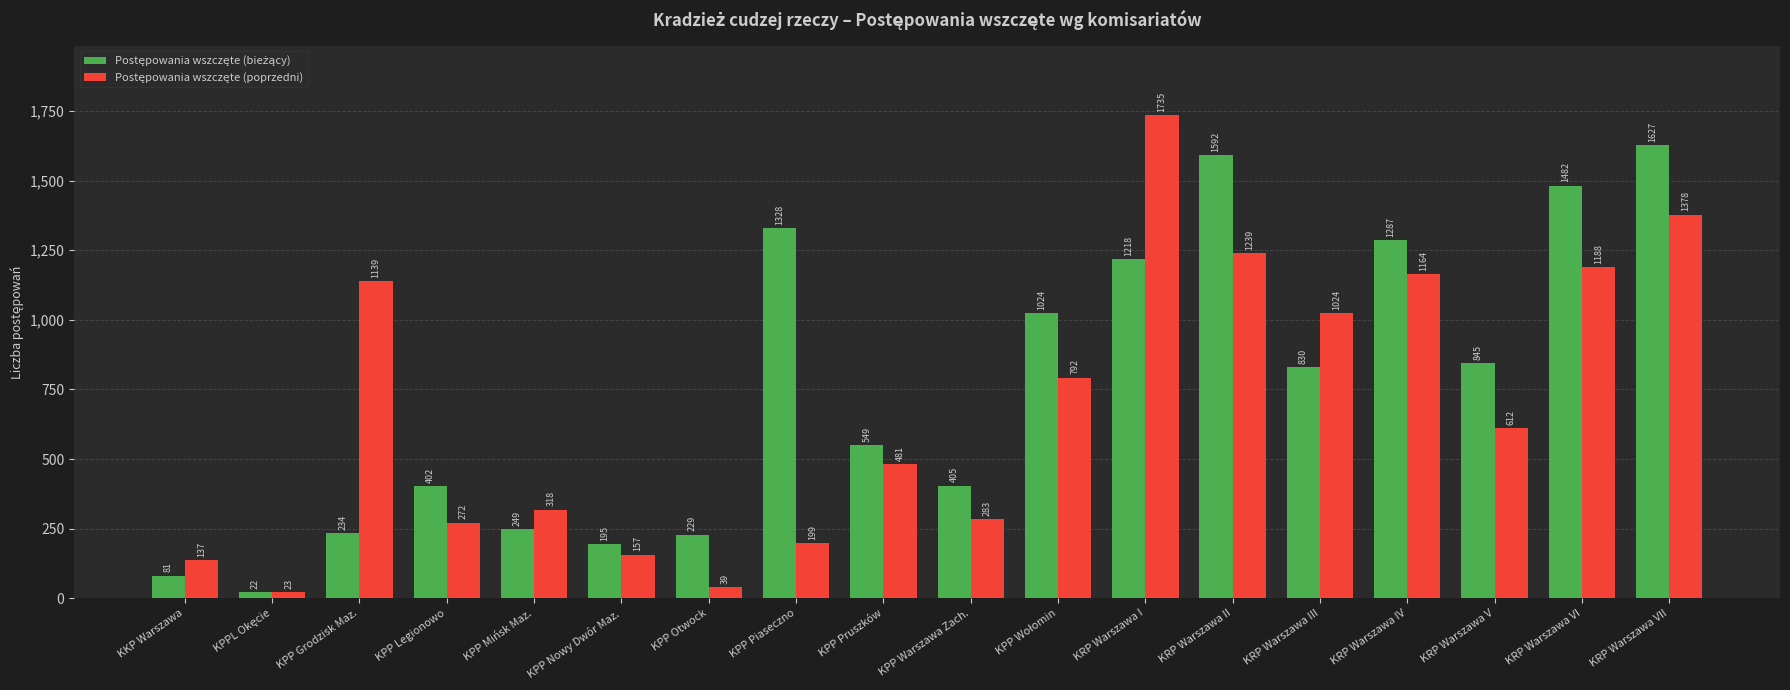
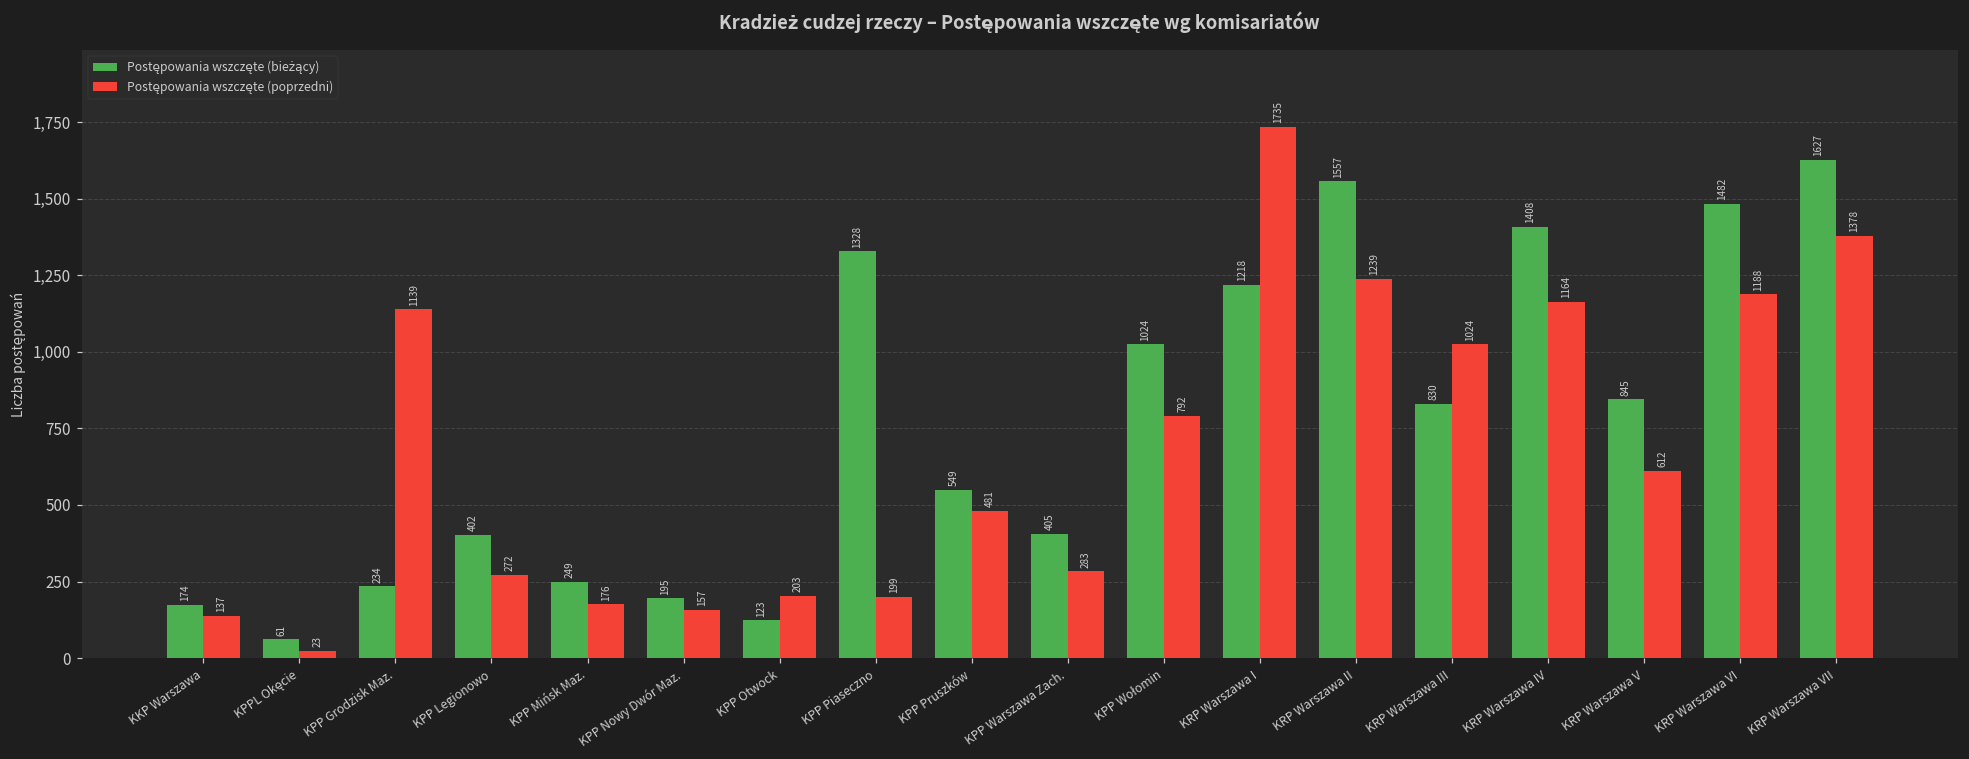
  {
    "Postępowania wszczęte (bieżący)": {
-     "KKP Warszawa": 81,
-     "KPPL Okęcie": 22,
+     "KKP Warszawa": 174,
+     "KPPL Okęcie": 61,
      "KPP Grodzisk Maz.": 234,
      "KPP Legionowo": 402,
      "KPP Mińsk Maz.": 249,
      "KPP Nowy Dwór Maz.": 195,
-     "KPP Otwock": 229,
+     "KPP Otwock": 123,
      "KPP Piaseczno": 1328,
      "KPP Pruszków": 549,
      "KPP Warszawa Zach.": 405,
      "KPP Wołomin": 1024,
      "KRP Warszawa I": 1218,
-     "KRP Warszawa II": 1592,
+     "KRP Warszawa II": 1557,
      "KRP Warszawa III": 830,
-     "KRP Warszawa IV": 1287,
+     "KRP Warszawa IV": 1408,
      "KRP Warszawa V": 845,
      "KRP Warszawa VI": 1482,
      "KRP Warszawa VII": 1627
    },
    "Postępowania wszczęte (poprzedni)": {
      "KKP Warszawa": 137,
      "KPPL Okęcie": 23,
      "KPP Grodzisk Maz.": 1139,
      "KPP Legionowo": 272,
-     "KPP Mińsk Maz.": 318,
+     "KPP Mińsk Maz.": 176,
      "KPP Nowy Dwór Maz.": 157,
-     "KPP Otwock": 39,
+     "KPP Otwock": 203,
      "KPP Piaseczno": 199,
      "KPP Pruszków": 481,
      "KPP Warszawa Zach.": 283,
      "KPP Wołomin": 792,
      "KRP Warszawa I": 1735,
      "KRP Warszawa II": 1239,
      "KRP Warszawa III": 1024,
      "KRP Warszawa IV": 1164,
      "KRP Warszawa V": 612,
      "KRP Warszawa VI": 1188,
      "KRP Warszawa VII": 1378
    }
  }
